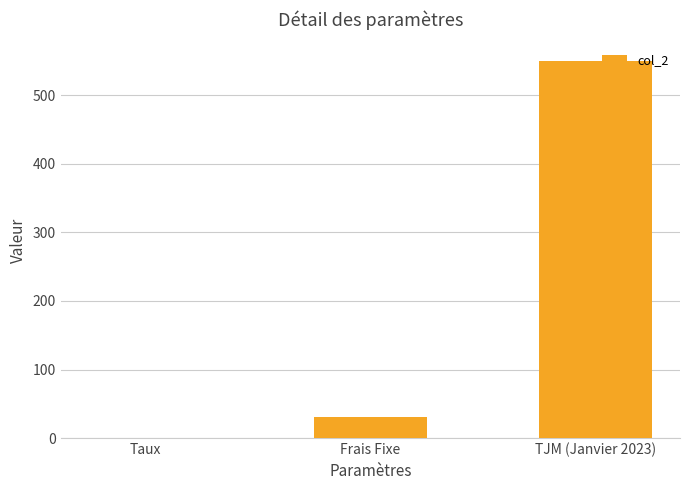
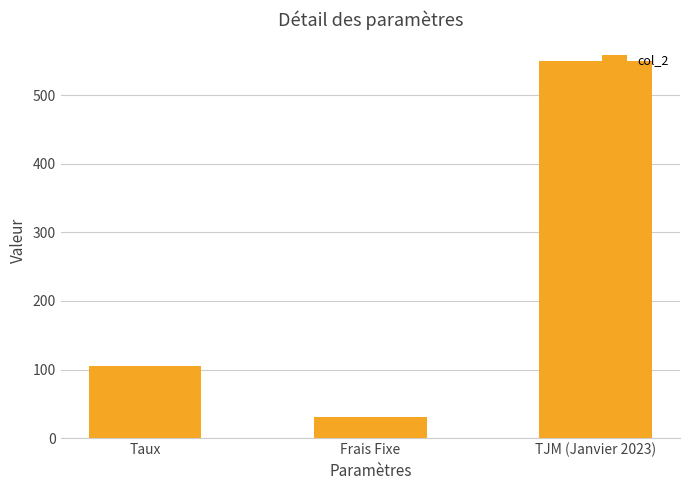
  {
-   "Taux": 0,
+   "Taux": 100,
    "Frais Fixe": 30,
    "TJM (Janvier 2023)": 550
  }
